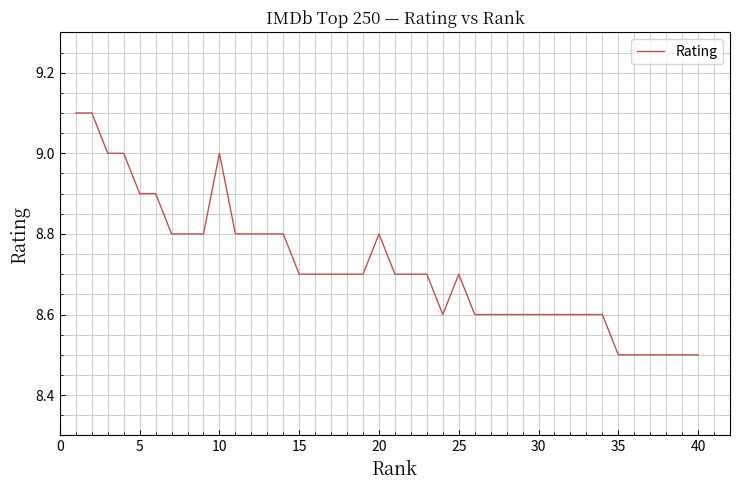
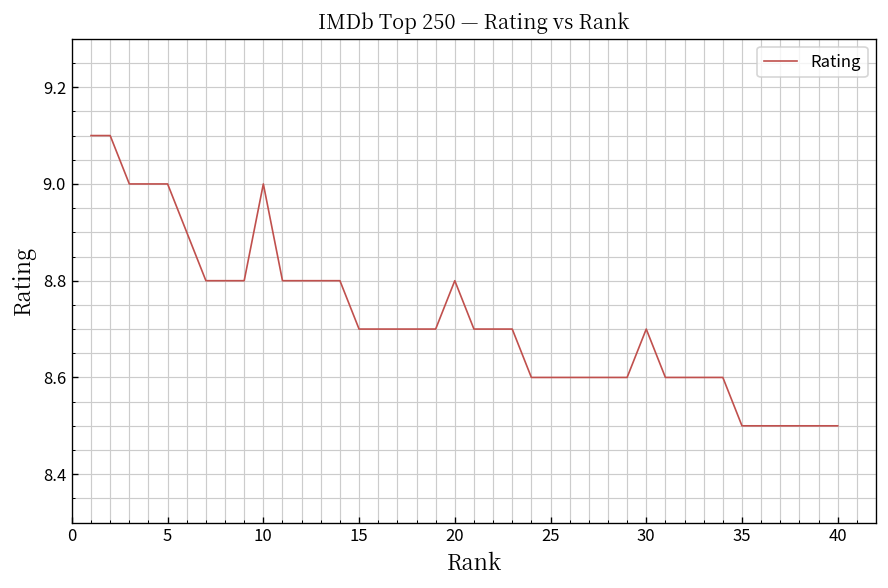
  {
-   "5": 8.9,
+   "5": 9.0,
    "10": 9.0,
    "15": 8.7,
    "20": 8.8,
-   "25": 8.7,
-   "30": 8.6,
+   "25": 8.6,
+   "30": 8.7,
    "35": 8.5,
    "40": 8.5
  }
